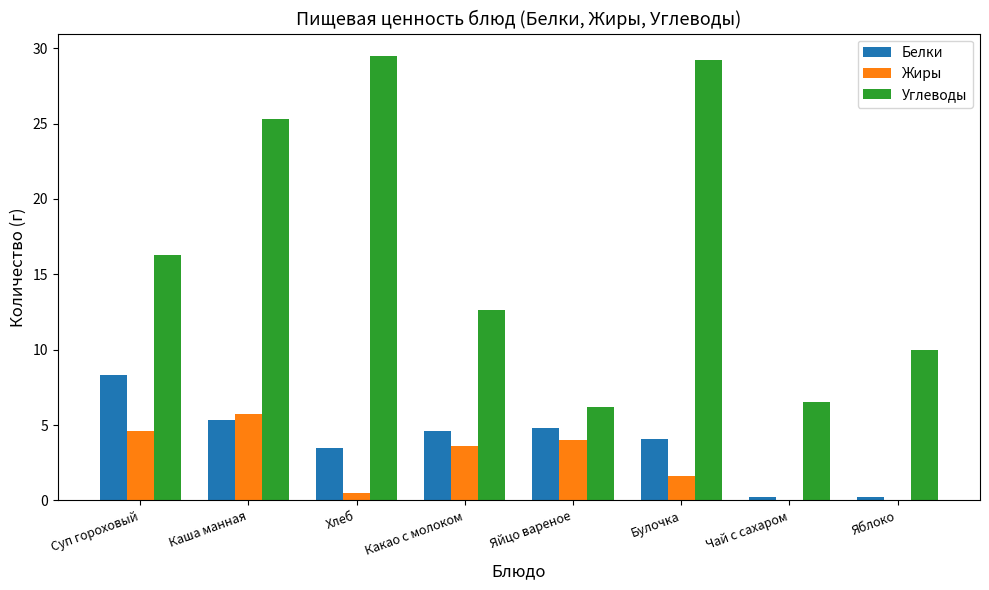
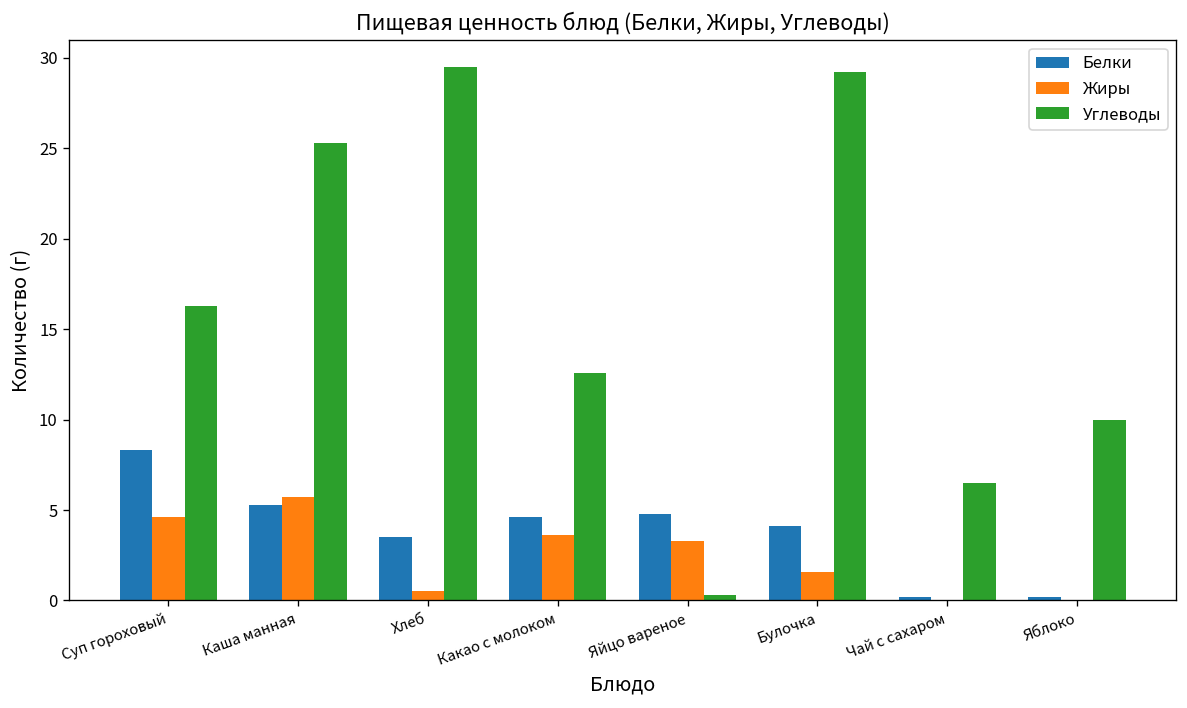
  {
    "Белки": {
      "Суп гороховый": 8.3,
      "Каша манная": 5.3,
      "Хлеб": 3.5,
      "Какао с молоком": 4.6,
      "Яйцо вареное": 4.8,
      "Булочка": 4.1,
      "Чай с сахаром": 0.2,
      "Яблоко": 0.2
    },
    "Жиры": {
      "Суп гороховый": 4.6,
      "Каша манная": 5.7,
      "Хлеб": 0.5,
      "Какао с молоком": 3.6,
-     "Яйцо вареное": 4.0,
+     "Яйцо вареное": 3.3,
      "Булочка": 1.6,
      "Чай с сахаром": 0.0,
      "Яблоко": 0.0
    },
    "Углеводы": {
      "Суп гороховый": 16.3,
      "Каша манная": 25.3,
      "Хлеб": 29.5,
      "Какао с молоком": 12.6,
-     "Яйцо вареное": 6.2,
+     "Яйцо вареное": 0.3,
      "Булочка": 29.2,
      "Чай с сахаром": 6.5,
      "Яблоко": 10.0
    }
  }
